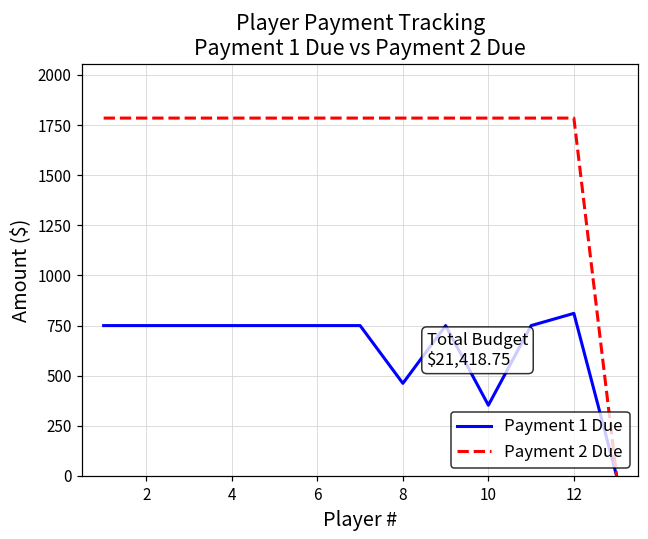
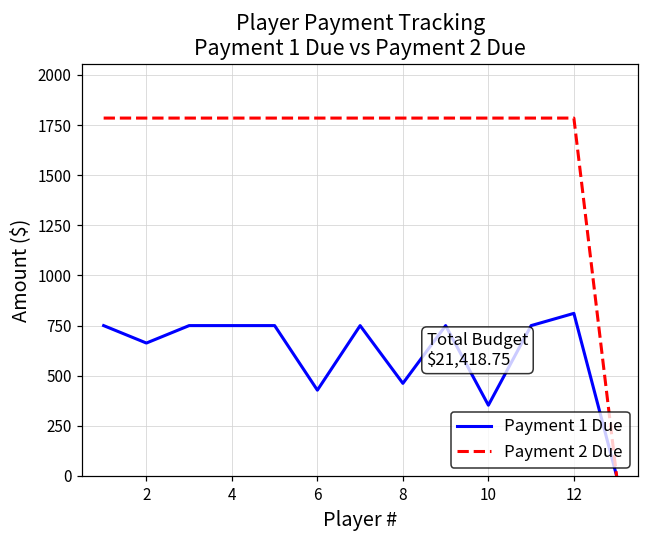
  {
    "Payment 1 Due": {
-     "2": 750,
+     "2": 660,
      "4": 750,
-     "6": 750,
+     "6": 430,
      "8": 460,
      "10": 350,
      "12": 810
    },
    "Payment 2 Due": {
      "2": 1780,
      "4": 1780,
      "6": 1780,
      "8": 1780,
      "10": 1780,
      "12": 1780
    }
  }
